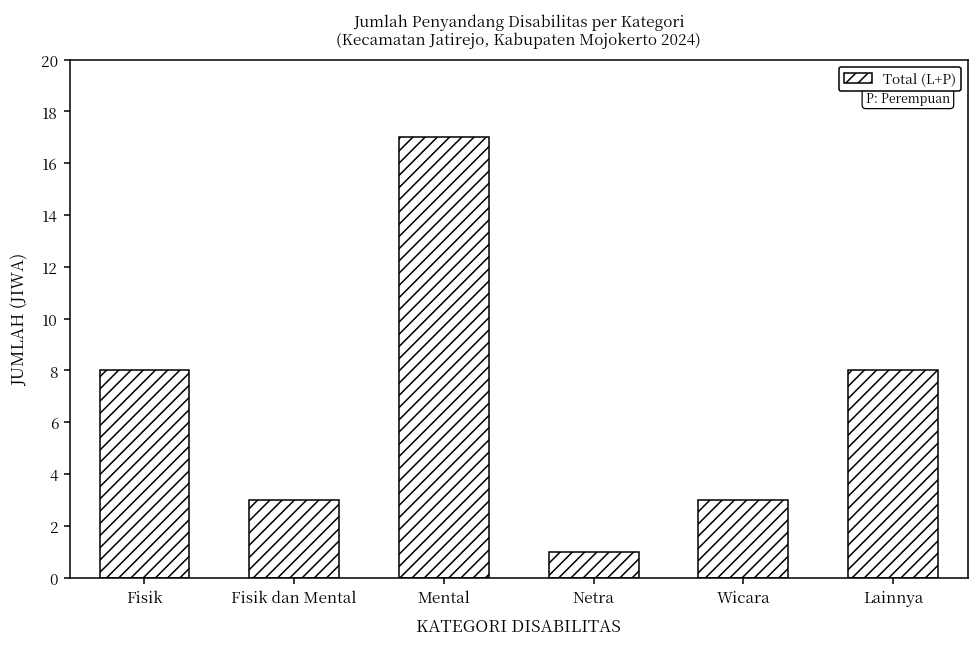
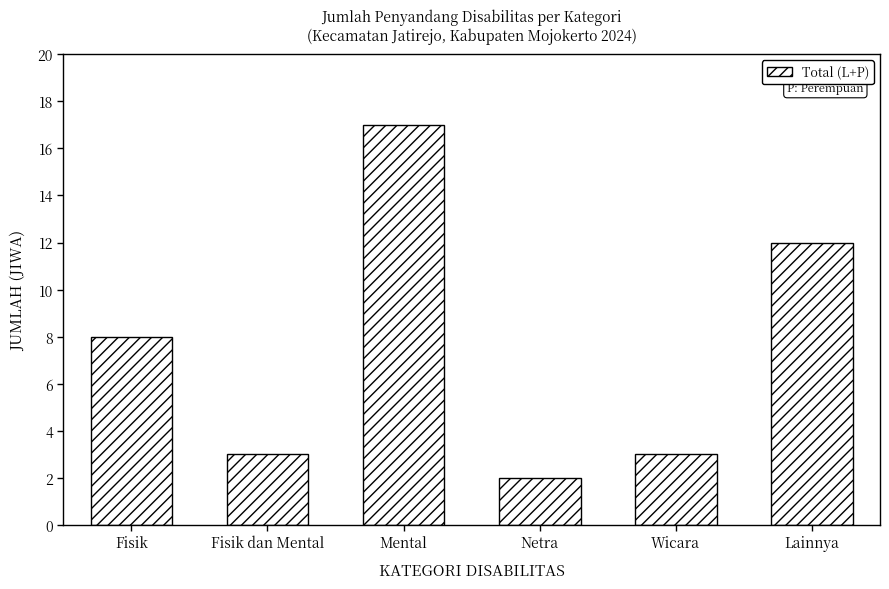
  {
    "Fisik": 8,
    "Fisik dan Mental": 3,
    "Mental": 17,
-   "Netra": 1,
+   "Netra": 2,
    "Wicara": 3,
-   "Lainnya": 8
+   "Lainnya": 12
  }
